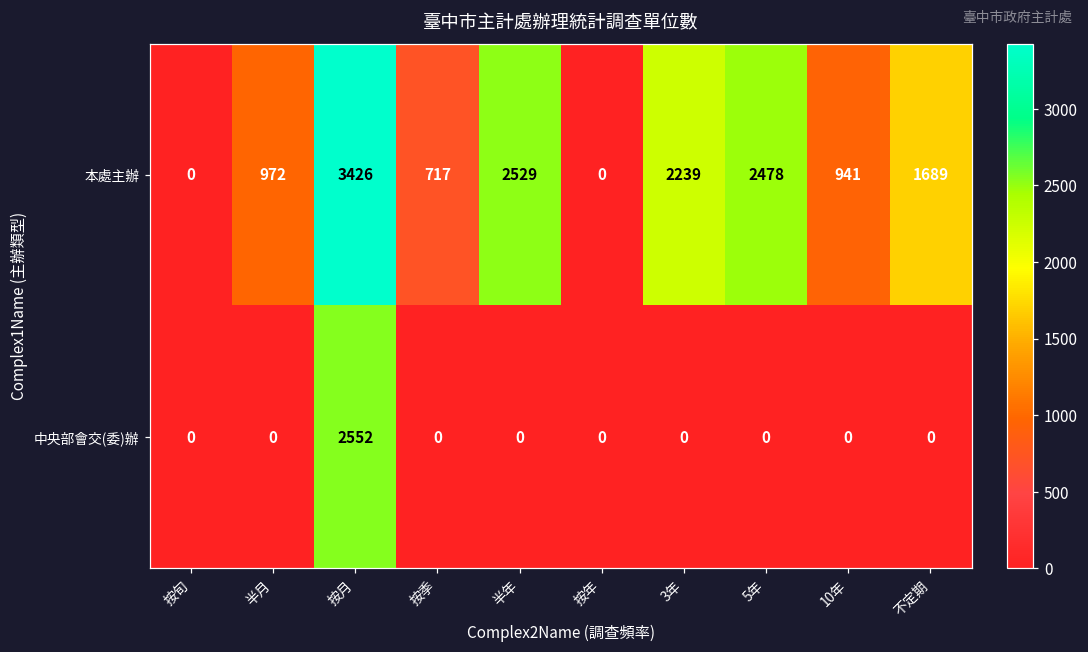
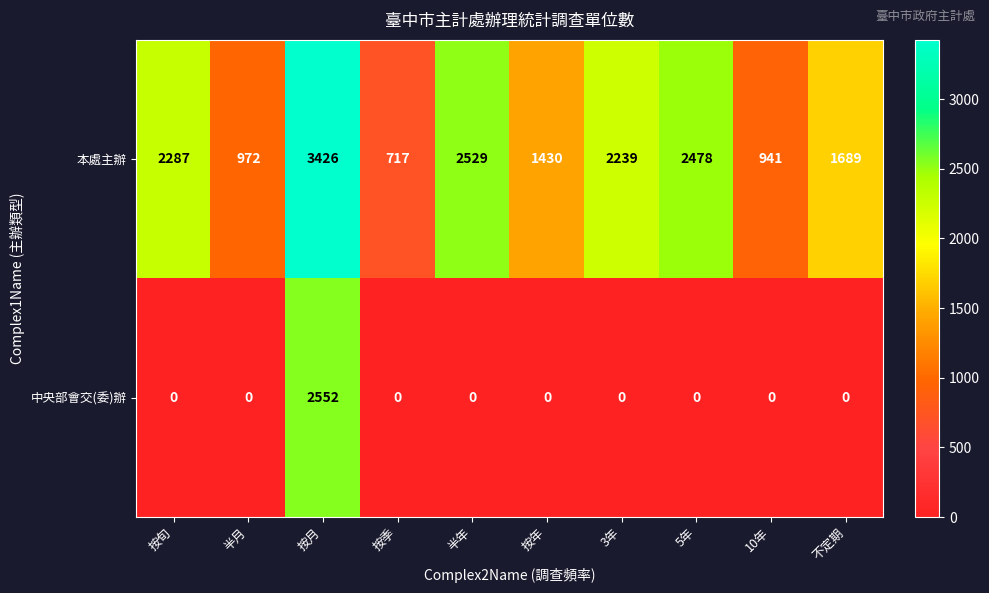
  {
    "本處主辦": {
-     "按旬": 0,
+     "按旬": 2287,
      "半月": 972,
      "按月": 3426,
      "按季": 717,
      "半年": 2529,
-     "按年": 0,
+     "按年": 1430,
      "3年": 2239,
      "5年": 2478,
      "10年": 941,
      "不定期": 1689
    },
    "中央部會交(委)辦": {
      "按旬": 0,
      "半月": 0,
      "按月": 2552,
      "按季": 0,
      "半年": 0,
      "按年": 0,
      "3年": 0,
      "5年": 0,
      "10年": 0,
      "不定期": 0
    }
  }
